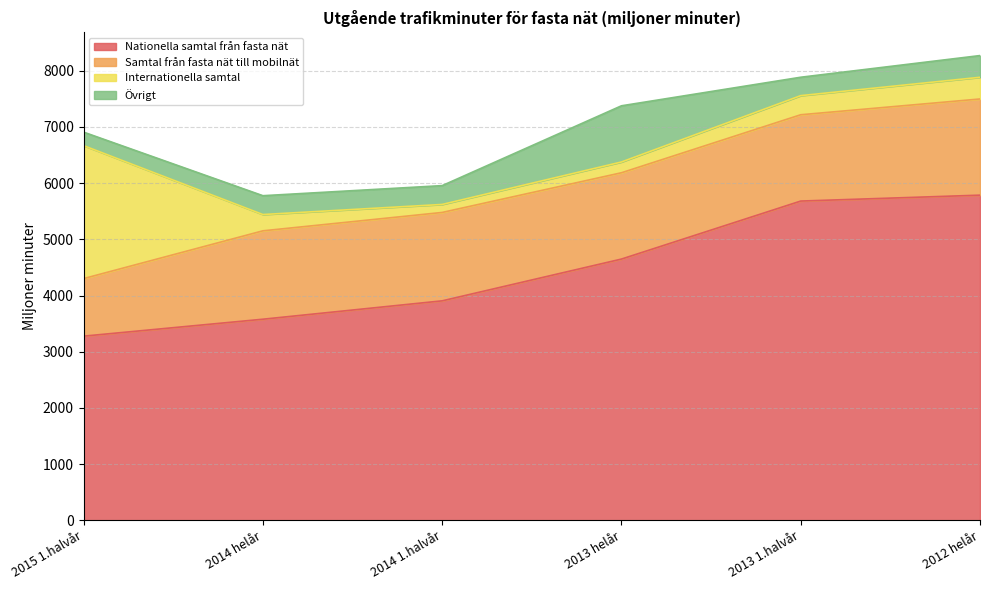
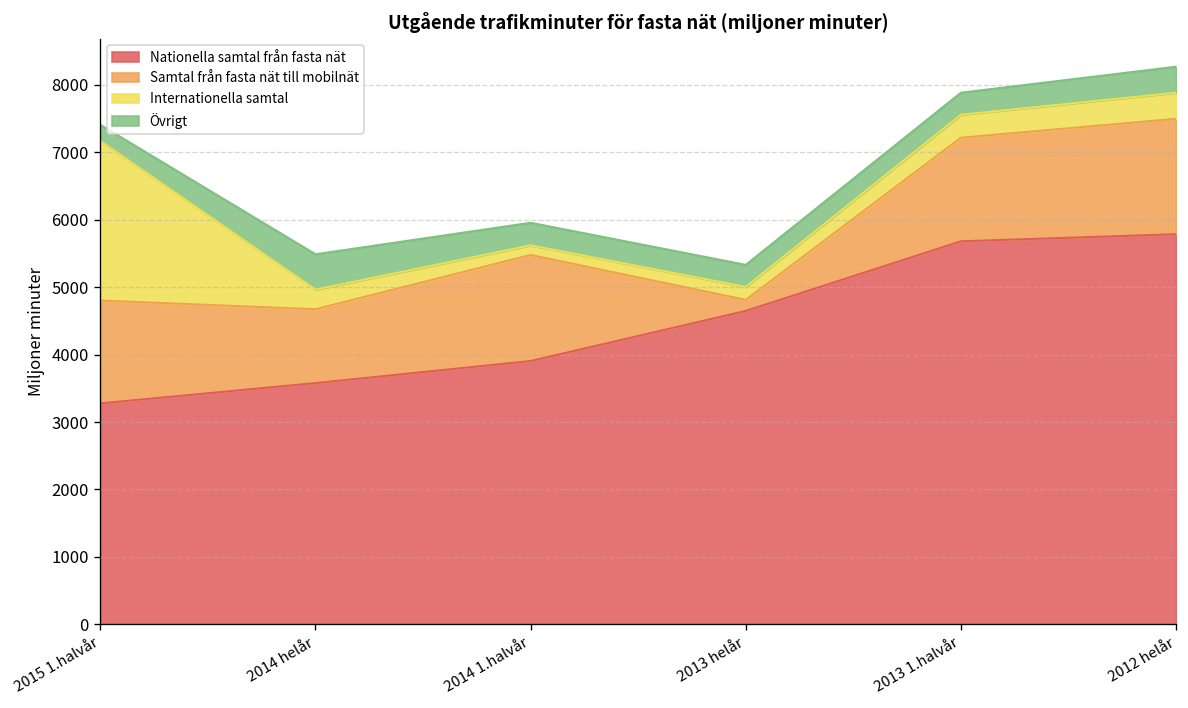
  {
    "Nationella samtal från fasta nät": {
      "2015 1.halvår": 3300,
      "2014 helår": 3600,
      "2014 1.halvår": 3900,
      "2013 helår": 4600,
      "2013 1.halvår": 5700,
      "2012 helår": 5800
    },
    "Samtal från fasta nät till mobilnät": {
-     "2015 1.halvår": 1000,
-     "2014 helår": 1600,
+     "2015 1.halvår": 1500,
+     "2014 helår": 1100,
      "2014 1.halvår": 1600,
-     "2013 helår": 1500,
+     "2013 helår": 200,
      "2013 1.halvår": 1500,
      "2012 helår": 1700
    },
    "Internationella samtal": {
      "2015 1.halvår": 2400,
      "2014 helår": 300,
      "2014 1.halvår": 100,
      "2013 helår": 200,
      "2013 1.halvår": 300,
      "2012 helår": 400
    },
    "Övrigt": {
      "2015 1.halvår": 200,
-     "2014 helår": 300,
+     "2014 helår": 500,
      "2014 1.halvår": 300,
-     "2013 helår": 1000,
+     "2013 helår": 300,
      "2013 1.halvår": 300,
      "2012 helår": 400
    }
  }
